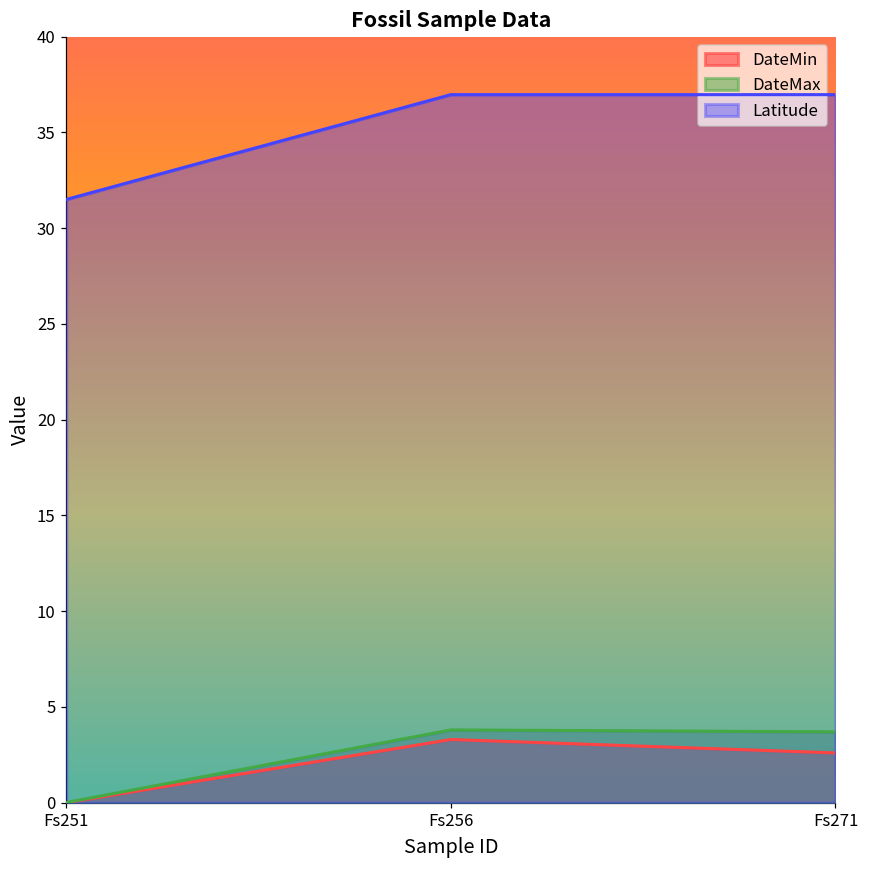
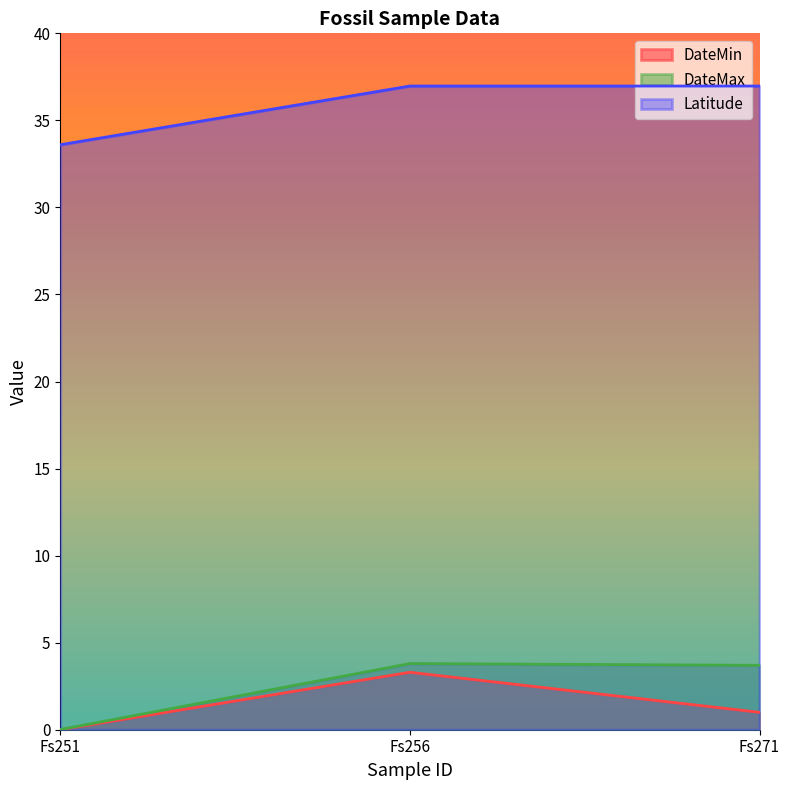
  {
    "DateMin": {
      "Fs256": 3.3,
-     "Fs271": 2.6
+     "Fs271": 1.0
    },
    "DateMax": {
      "Fs256": 3.8,
      "Fs271": 3.7
    },
    "Latitude": {
-     "Fs251": 31.5,
+     "Fs251": 33.6,
      "Fs256": 37.0,
      "Fs271": 37.0
    }
  }
